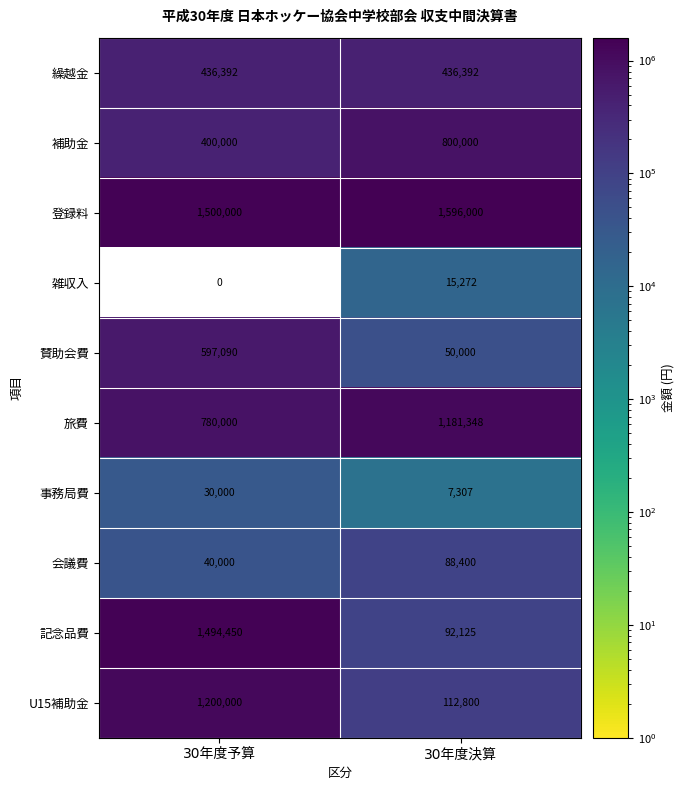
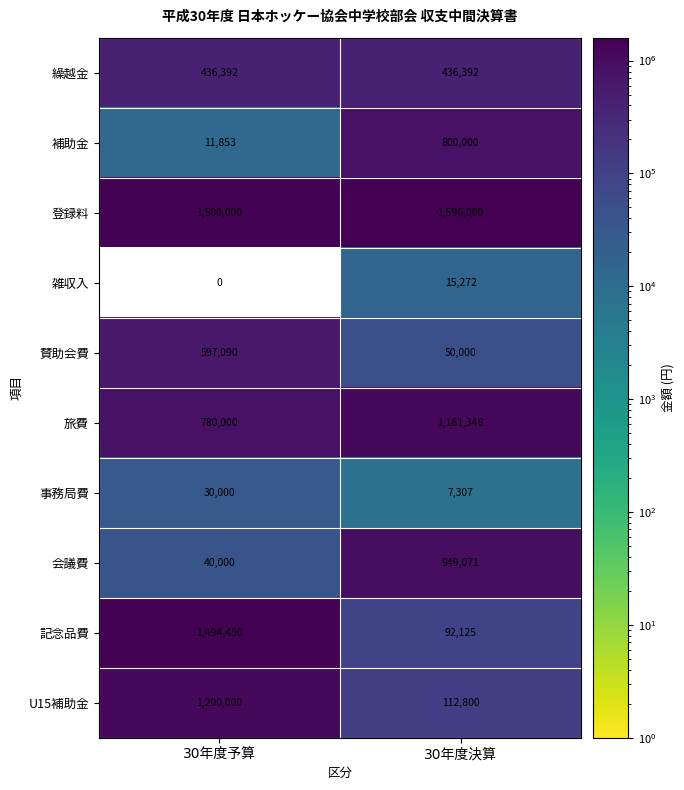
  {
    "繰越金": {
      "30年度予算": "436,392",
      "30年度決算": "436,392"
    },
    "補助金": {
-     "30年度予算": "400,000",
+     "30年度予算": "11,853",
      "30年度決算": "800,000"
    },
    "登録料": {
      "30年度予算": "1,500,000",
      "30年度決算": "1,596,000"
    },
    "雑収入": {
      "30年度予算": "0",
      "30年度決算": "15,272"
    },
    "賛助会費": {
      "30年度予算": "597,090",
      "30年度決算": "50,000"
    },
    "旅費": {
      "30年度予算": "780,000",
      "30年度決算": "1,181,348"
    },
    "事務局費": {
      "30年度予算": "30,000",
      "30年度決算": "7,307"
    },
    "会議費": {
      "30年度予算": "40,000",
-     "30年度決算": "88,400"
+     "30年度決算": "949,071"
    },
    "記念品費": {
      "30年度予算": "1,494,450",
      "30年度決算": "92,125"
    },
    "U15補助金": {
      "30年度予算": "1,200,000",
      "30年度決算": "112,800"
    }
  }
